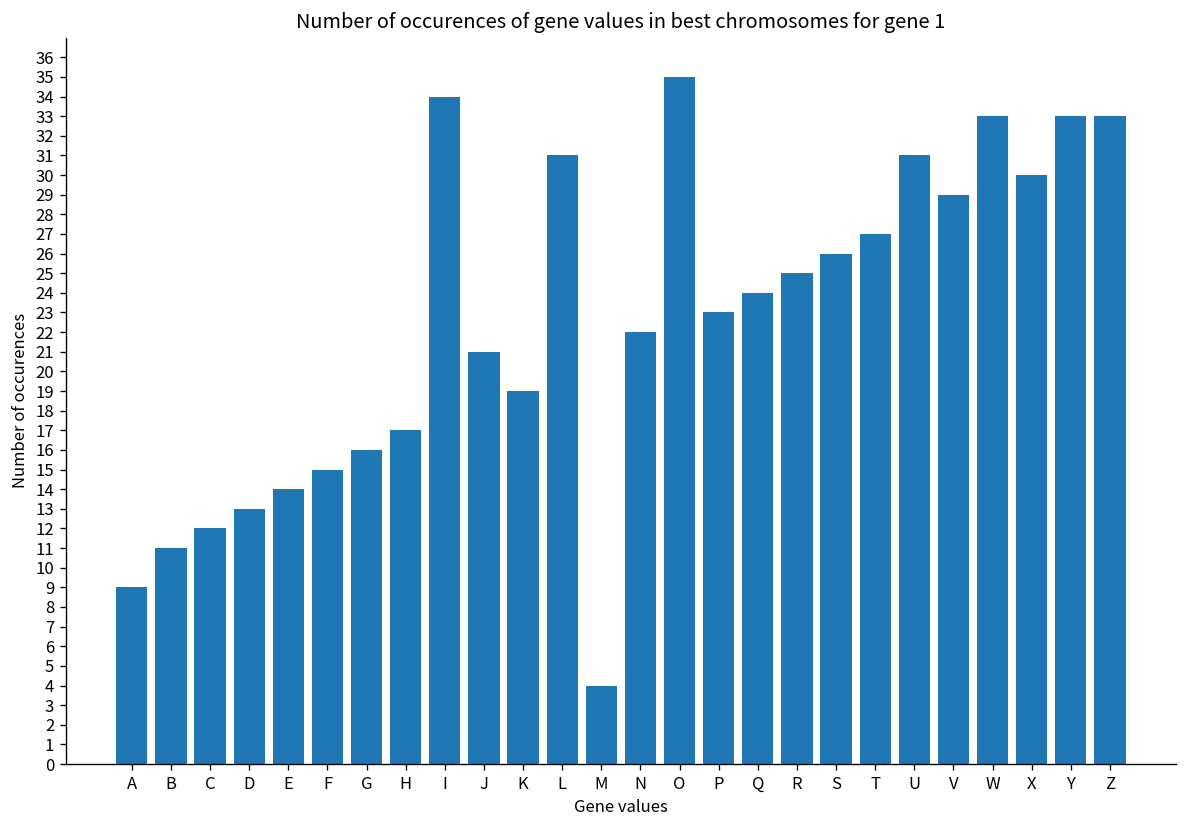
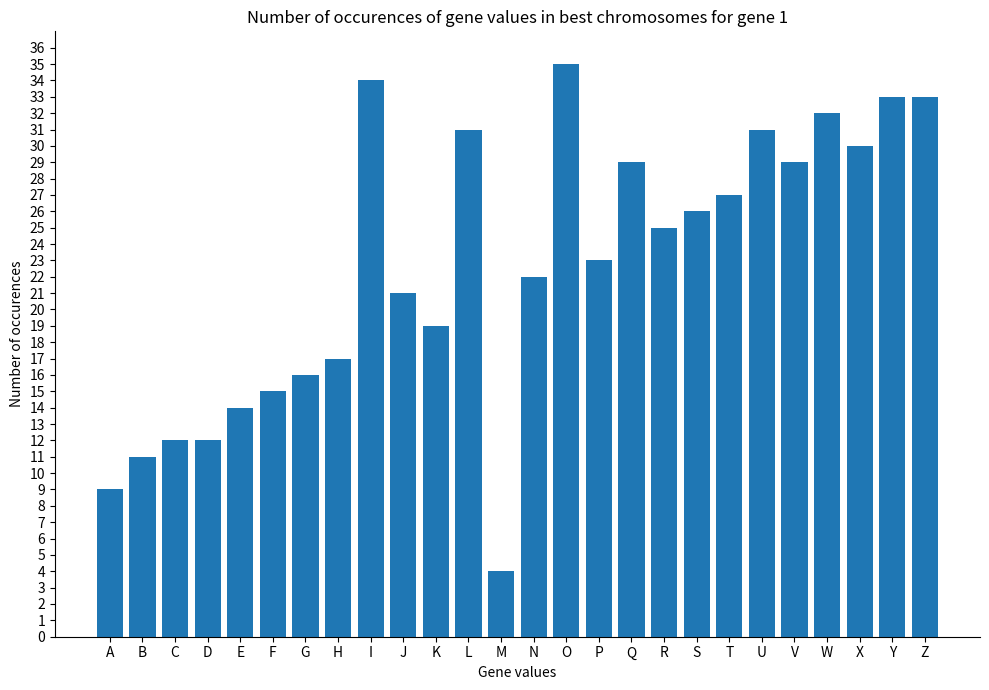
  {
    "A": 9,
    "B": 11,
    "C": 12,
-   "D": 13,
+   "D": 12,
    "E": 14,
    "F": 15,
    "G": 16,
    "H": 17,
    "I": 34,
    "J": 21,
    "K": 19,
    "L": 31,
    "M": 4,
    "N": 22,
    "O": 35,
    "P": 23,
-   "Q": 24,
+   "Q": 29,
    "R": 25,
    "S": 26,
    "T": 27,
    "U": 31,
    "V": 29,
-   "W": 33,
+   "W": 32,
    "X": 30,
    "Y": 33,
    "Z": 33
  }
